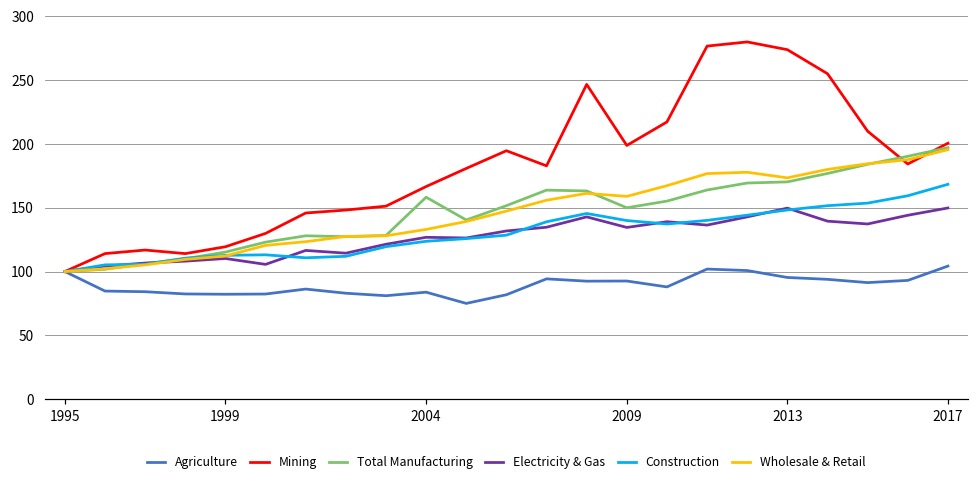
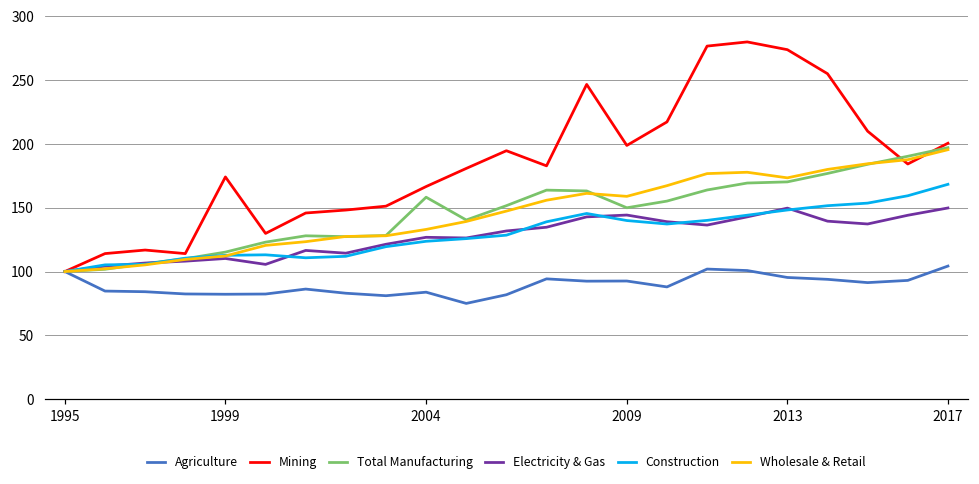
  {
    "Agriculture": {
      "1999": 82,
      "2004": 84,
      "2009": 93,
      "2013": 95,
      "2017": 104
    },
    "Mining": {
-     "1999": 119,
+     "1999": 174,
      "2004": 167,
      "2009": 199,
      "2013": 274,
      "2017": 201
    },
    "Total Manufacturing": {
      "1999": 115,
      "2004": 158,
      "2009": 150,
      "2013": 170
    },
    "Electricity & Gas": {
      "2004": 127,
-     "2009": 135,
+     "2009": 144,
      "2017": 150
    },
    "Construction": {
      "2004": 124,
      "2009": 140,
      "2017": 168
    },
    "Wholesale & Retail": {
      "2004": 133,
      "2009": 159,
      "2013": 173
    }
  }
